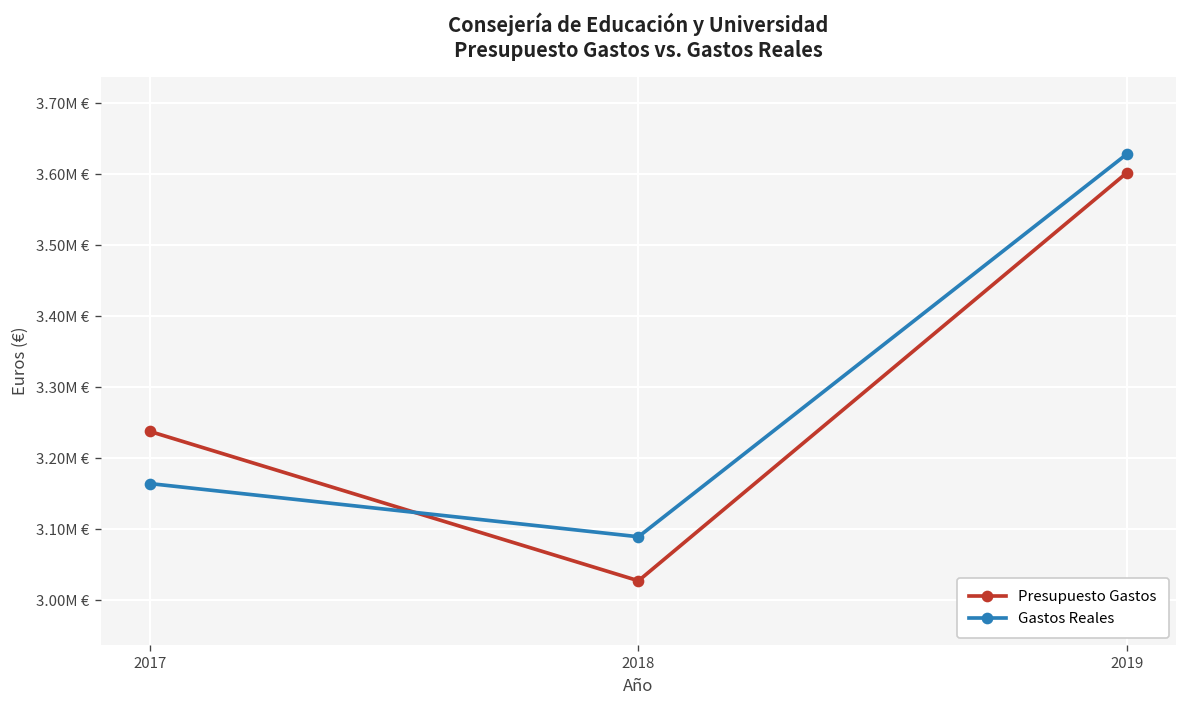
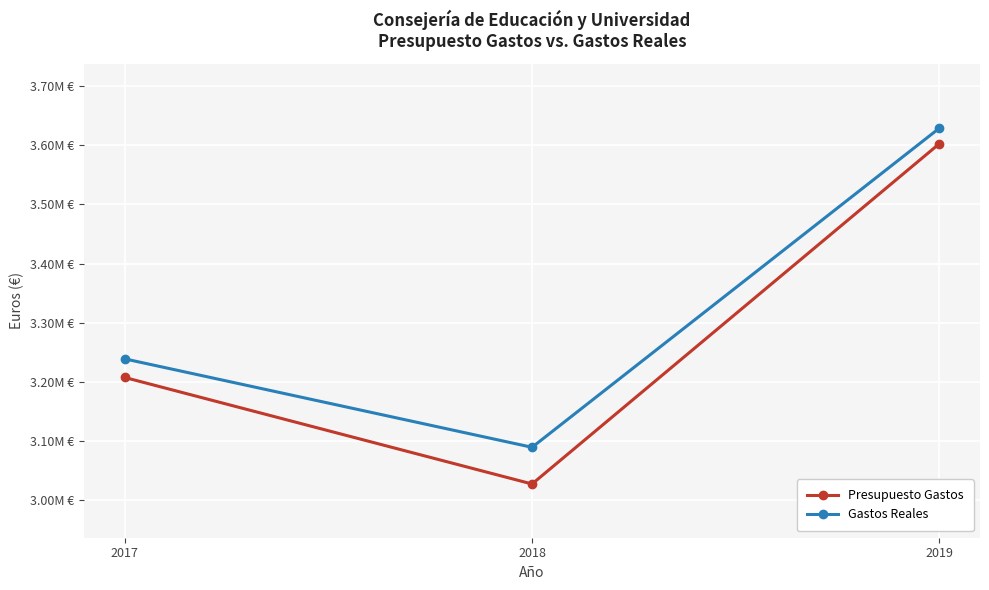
  {
    "Presupuesto Gastos": {
-     "2017": "3.24M €",
+     "2017": "3.21M €",
      "2018": "3.03M €",
      "2019": "3.60M €"
    },
    "Gastos Reales": {
-     "2017": "3.16M €",
+     "2017": "3.24M €",
      "2018": "3.09M €",
      "2019": "3.63M €"
    }
  }
